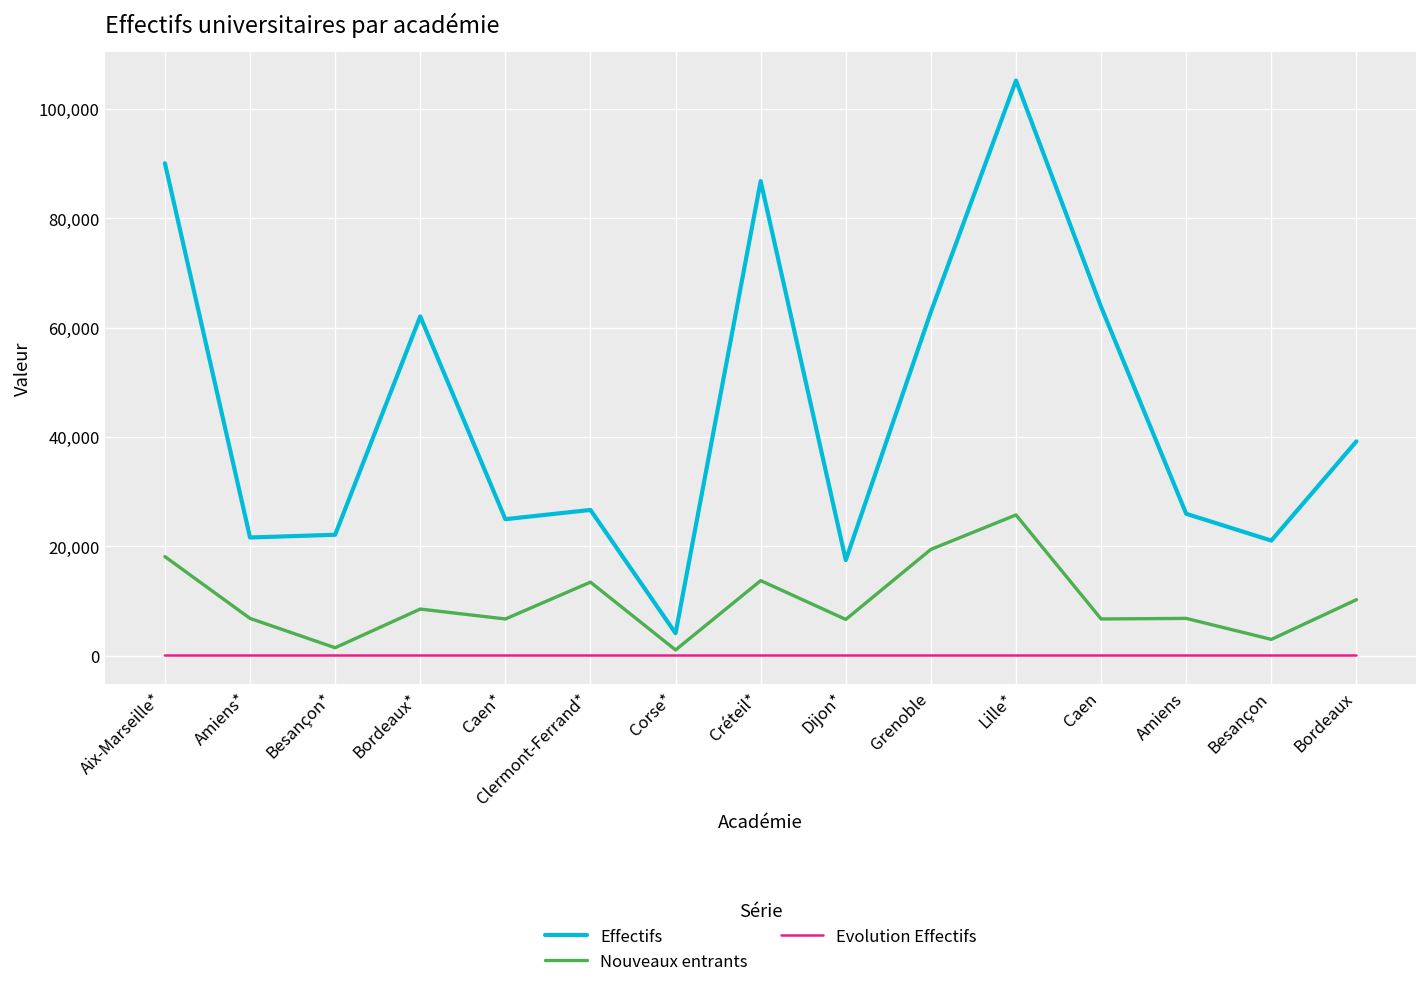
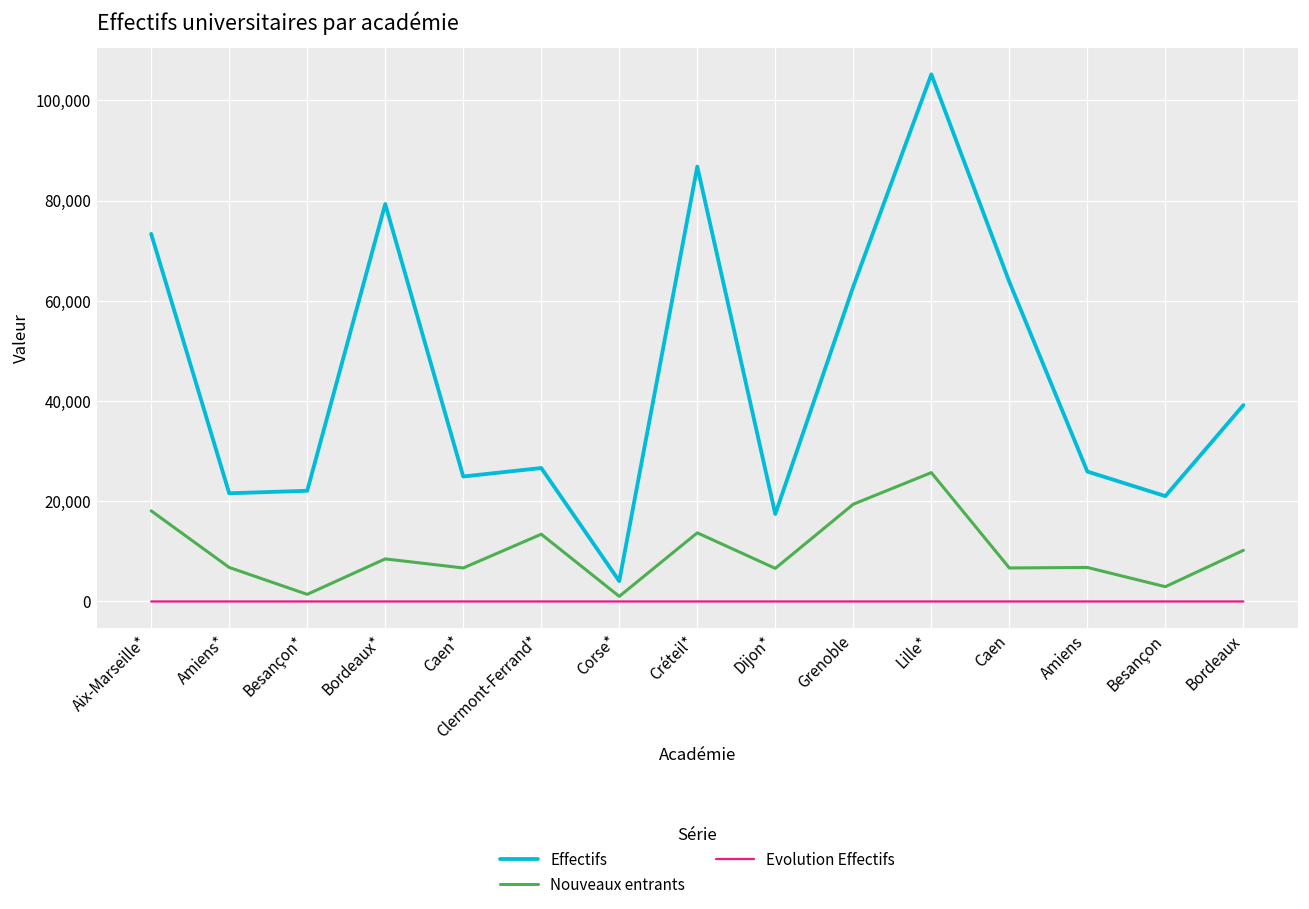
  {
    "Effectifs": {
-     "Aix-Marseille*": "90,000",
+     "Aix-Marseille*": "73,000",
      "Amiens*": "22,000",
      "Besançon*": "22,000",
-     "Bordeaux*": "62,000",
+     "Bordeaux*": "79,000",
      "Caen*": "25,000",
      "Clermont-Ferrand*": "27,000",
      "Corse*": "4,000",
      "Créteil*": "87,000",
      "Dijon*": "17,000",
      "Grenoble": "63,000",
      "Lille*": "105,000",
      "Caen": "64,000",
      "Amiens": "26,000",
      "Besançon": "21,000",
      "Bordeaux": "39,000"
    },
    "Nouveaux entrants": {
      "Aix-Marseille*": "18,000",
      "Amiens*": "7,000",
      "Besançon*": "1,000",
      "Bordeaux*": "8,000",
      "Caen*": "7,000",
      "Clermont-Ferrand*": "13,000",
      "Corse*": "1,000",
      "Créteil*": "14,000",
      "Dijon*": "7,000",
      "Grenoble": "19,000",
      "Lille*": "26,000",
      "Caen": "7,000",
      "Amiens": "7,000",
      "Besançon": "3,000",
      "Bordeaux": "10,000"
    },
    "Evolution Effectifs": {
      "Aix-Marseille*": "0",
      "Amiens*": "0",
      "Besançon*": "0",
      "Bordeaux*": "0",
      "Caen*": "0",
      "Clermont-Ferrand*": "0",
      "Corse*": "0",
      "Créteil*": "0",
      "Dijon*": "0",
      "Grenoble": "0",
      "Lille*": "0",
      "Caen": "0",
      "Amiens": "0",
      "Besançon": "0",
      "Bordeaux": "0"
    }
  }
